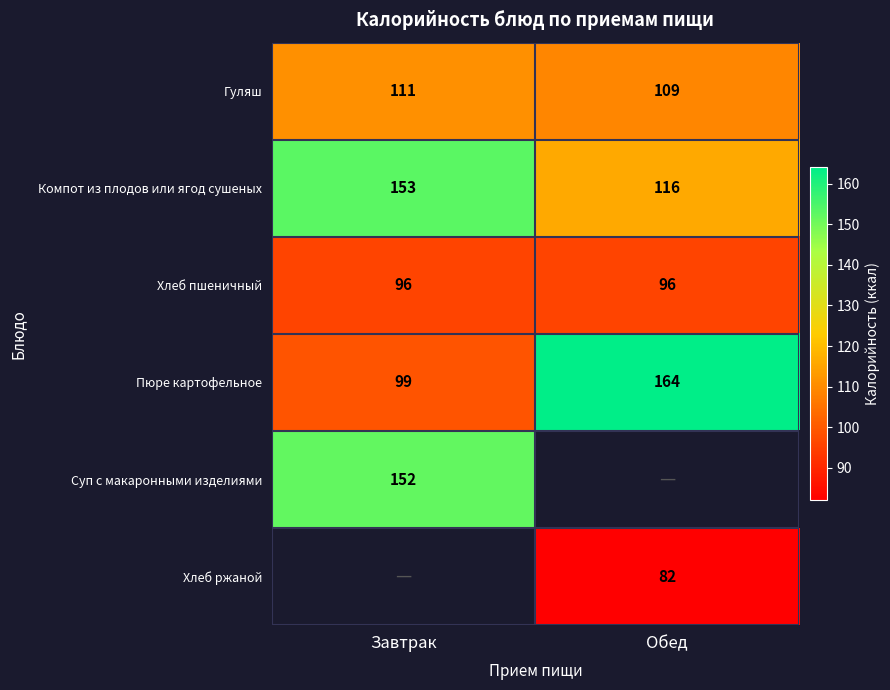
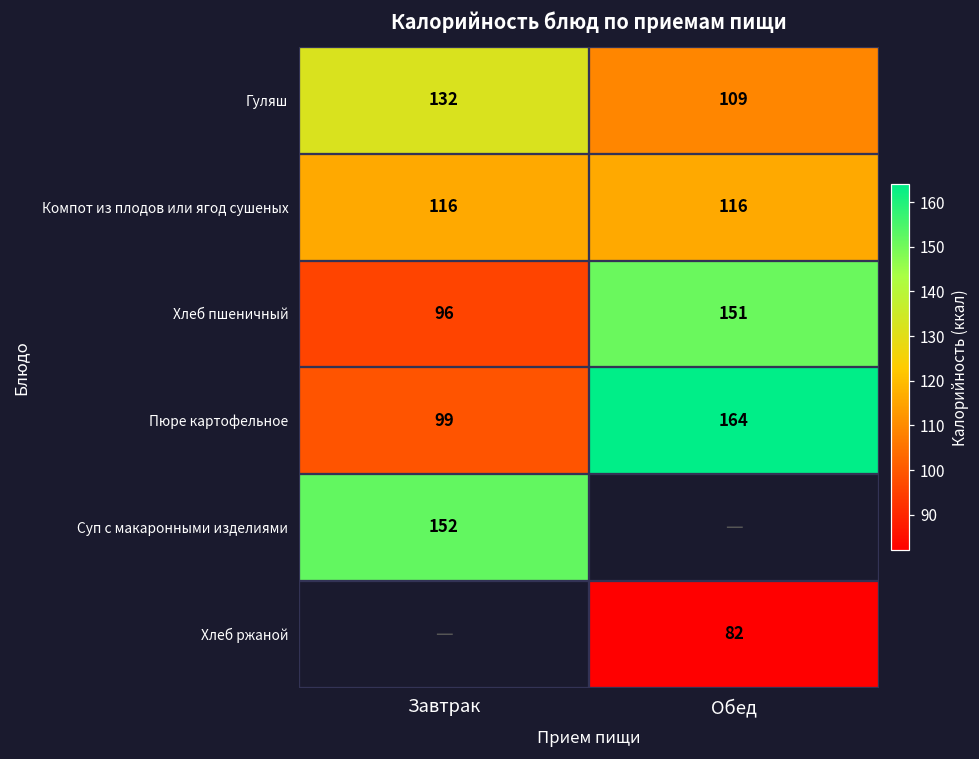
  {
    "Гуляш": {
-     "Завтрак": 111,
+     "Завтрак": 132,
      "Обед": 109
    },
    "Компот из плодов или ягод сушеных": {
-     "Завтрак": 153,
+     "Завтрак": 116,
      "Обед": 116
    },
    "Хлеб пшеничный": {
      "Завтрак": 96,
-     "Обед": 96
+     "Обед": 151
    },
    "Пюре картофельное": {
      "Завтрак": 99,
      "Обед": 164
    },
    "Суп с макаронными изделиями": {
      "Завтрак": 152
    },
    "Хлеб ржаной": {
      "Обед": 82
    }
  }
